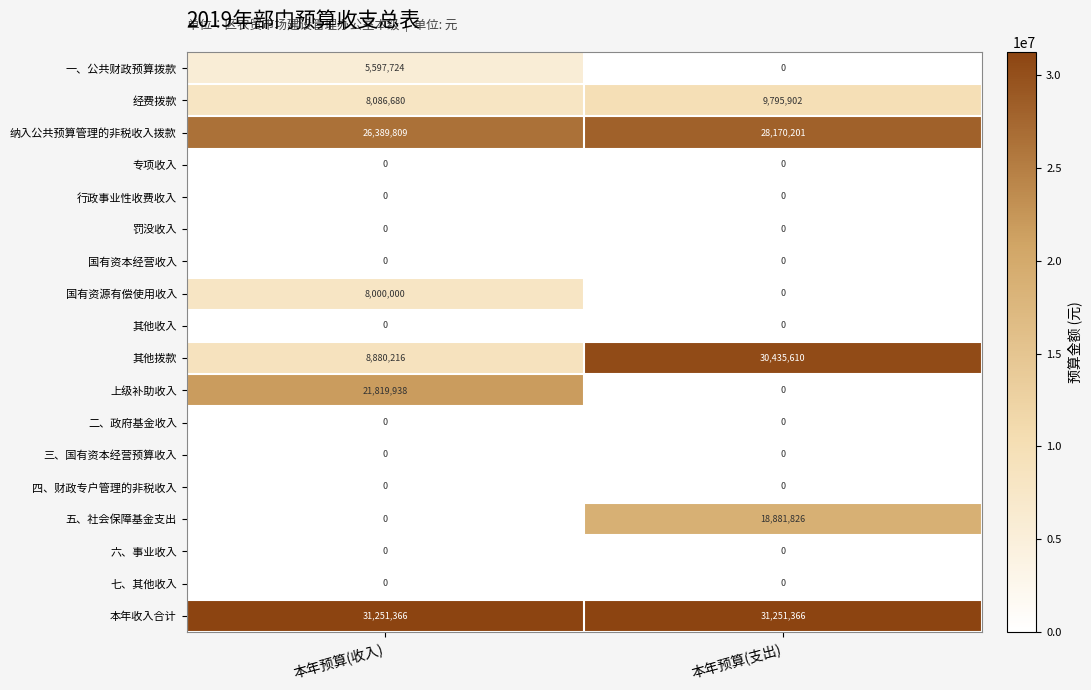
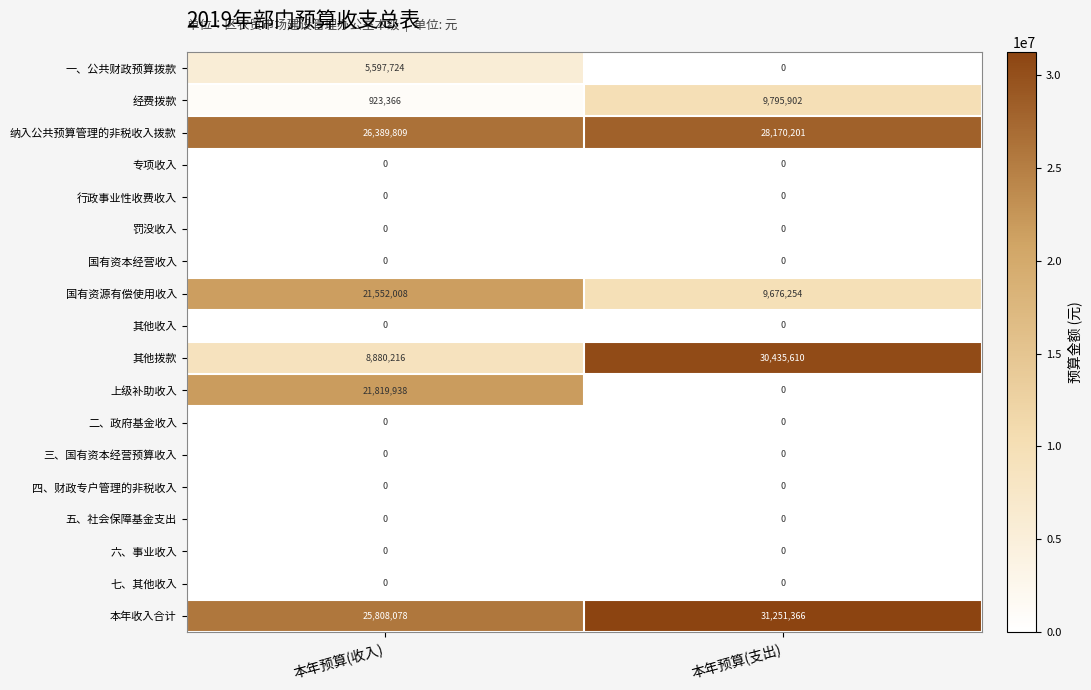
  {
    "一、公共财政预算拨款": {
      "本年预算(收入)": "5,597,724",
      "本年预算(支出)": "0"
    },
    "经费拨款": {
-     "本年预算(收入)": "8,086,680",
+     "本年预算(收入)": "923,366",
      "本年预算(支出)": "9,795,902"
    },
    "纳入公共预算管理的非税收入拨款": {
      "本年预算(收入)": "26,389,809",
      "本年预算(支出)": "28,170,201"
    },
    "专项收入": {
      "本年预算(收入)": "0",
      "本年预算(支出)": "0"
    },
    "行政事业性收费收入": {
      "本年预算(收入)": "0",
      "本年预算(支出)": "0"
    },
    "罚没收入": {
      "本年预算(收入)": "0",
      "本年预算(支出)": "0"
    },
    "国有资本经营收入": {
      "本年预算(收入)": "0",
      "本年预算(支出)": "0"
    },
    "国有资源有偿使用收入": {
-     "本年预算(收入)": "8,000,000",
-     "本年预算(支出)": "0"
+     "本年预算(收入)": "21,552,008",
+     "本年预算(支出)": "9,676,254"
    },
    "其他收入": {
      "本年预算(收入)": "0",
      "本年预算(支出)": "0"
    },
    "其他拨款": {
      "本年预算(收入)": "8,880,216",
      "本年预算(支出)": "30,435,610"
    },
    "上级补助收入": {
      "本年预算(收入)": "21,819,938",
      "本年预算(支出)": "0"
    },
    "二、政府基金收入": {
      "本年预算(收入)": "0",
      "本年预算(支出)": "0"
    },
    "三、国有资本经营预算收入": {
      "本年预算(收入)": "0",
      "本年预算(支出)": "0"
    },
    "四、财政专户管理的非税收入": {
      "本年预算(收入)": "0",
      "本年预算(支出)": "0"
    },
    "五、社会保障基金支出": {
      "本年预算(收入)": "0",
-     "本年预算(支出)": "18,881,826"
+     "本年预算(支出)": "0"
    },
    "六、事业收入": {
      "本年预算(收入)": "0",
      "本年预算(支出)": "0"
    },
    "七、其他收入": {
      "本年预算(收入)": "0",
      "本年预算(支出)": "0"
    },
    "本年收入合计": {
-     "本年预算(收入)": "31,251,366",
+     "本年预算(收入)": "25,808,078",
      "本年预算(支出)": "31,251,366"
    }
  }
